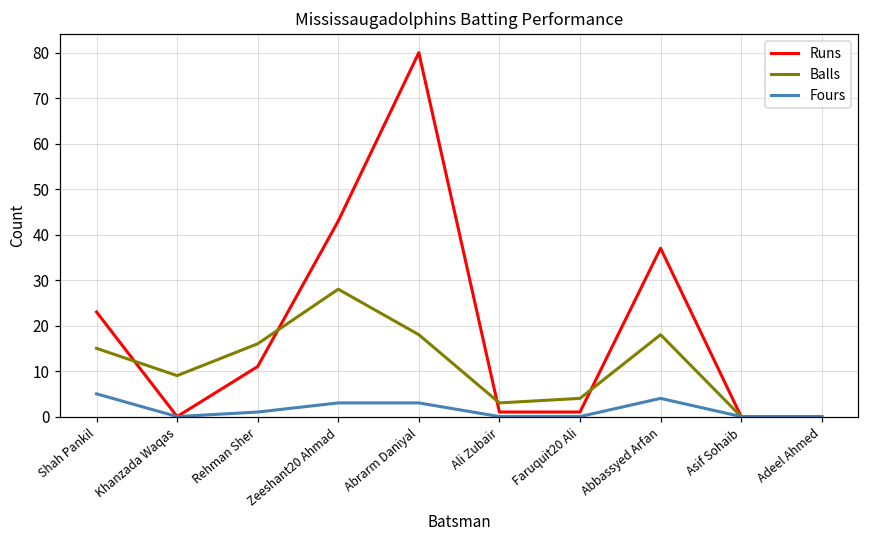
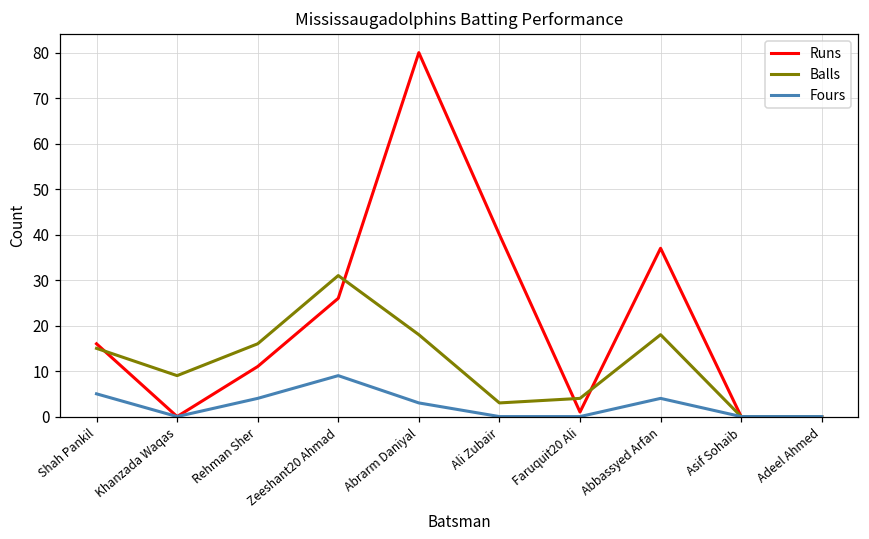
  {
    "Runs": {
-     "Shah Pankil": 23,
+     "Shah Pankil": 16,
      "Rehman Sher": 11,
-     "Zeeshant20 Ahmad": 43,
+     "Zeeshant20 Ahmad": 26,
      "Abrarm Daniyal": 80,
-     "Ali Zubair": 1,
+     "Ali Zubair": 40,
      "Faruquit20 Ali": 1,
      "Abbassyed Arfan": 37
    },
    "Balls": {
      "Shah Pankil": 15,
      "Khanzada Waqas": 9,
      "Rehman Sher": 16,
-     "Zeeshant20 Ahmad": 28,
+     "Zeeshant20 Ahmad": 31,
      "Abrarm Daniyal": 18,
      "Ali Zubair": 3,
      "Faruquit20 Ali": 4,
      "Abbassyed Arfan": 18
    },
    "Fours": {
      "Shah Pankil": 5,
-     "Rehman Sher": 1,
-     "Zeeshant20 Ahmad": 3,
+     "Rehman Sher": 4,
+     "Zeeshant20 Ahmad": 9,
      "Abrarm Daniyal": 3,
      "Ali Zubair": 0,
      "Faruquit20 Ali": 0,
      "Abbassyed Arfan": 4
    }
  }
